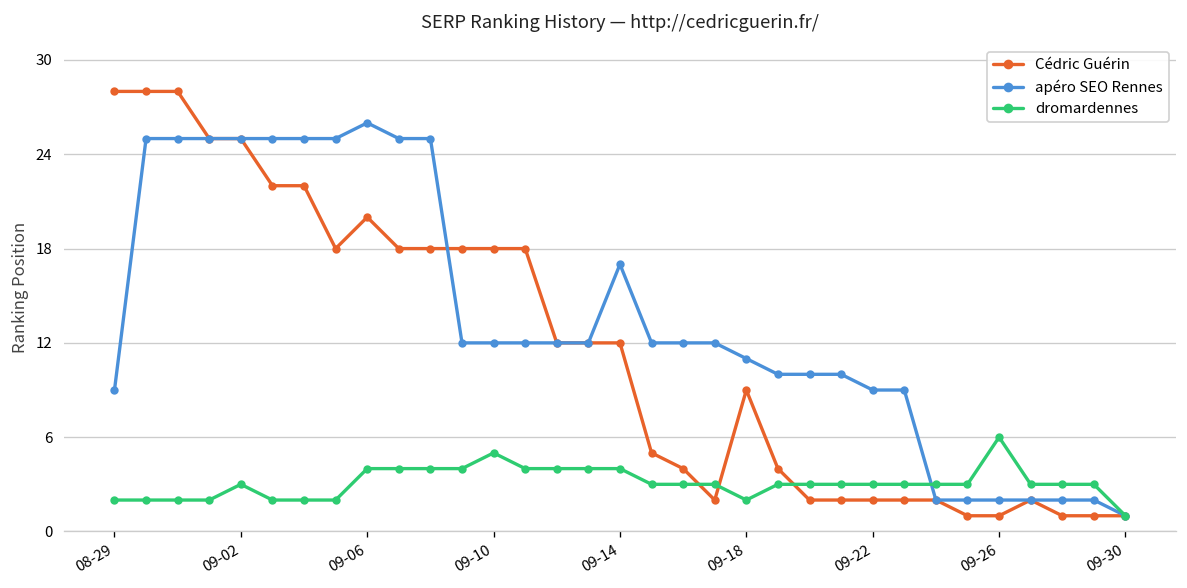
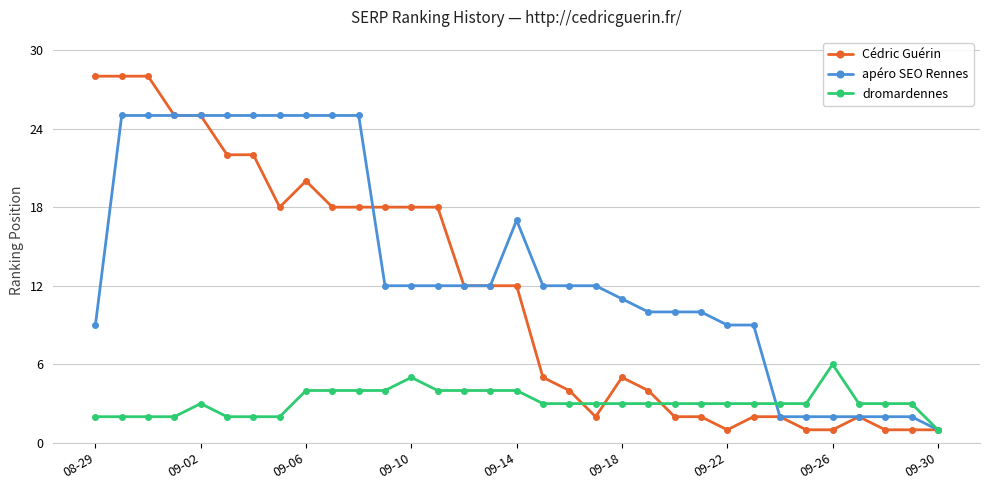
  {
    "Cédric Guérin": {
      "08-29": 28,
      "09-06": 20,
      "09-10": 18,
      "09-14": 12,
-     "09-18": 9,
-     "09-22": 2,
+     "09-18": 5,
+     "09-22": 1,
      "09-26": 1
    },
    "apéro SEO Rennes": {
      "08-29": 9,
-     "09-06": 26,
+     "09-06": 25,
      "09-10": 12,
      "09-14": 17,
      "09-18": 11,
      "09-22": 9,
      "09-26": 2
    },
    "dromardennes": {
      "08-29": 2,
      "09-02": 3,
      "09-06": 4,
      "09-10": 5,
      "09-14": 4,
-     "09-18": 2,
+     "09-18": 3,
      "09-22": 3,
      "09-26": 6
    }
  }
